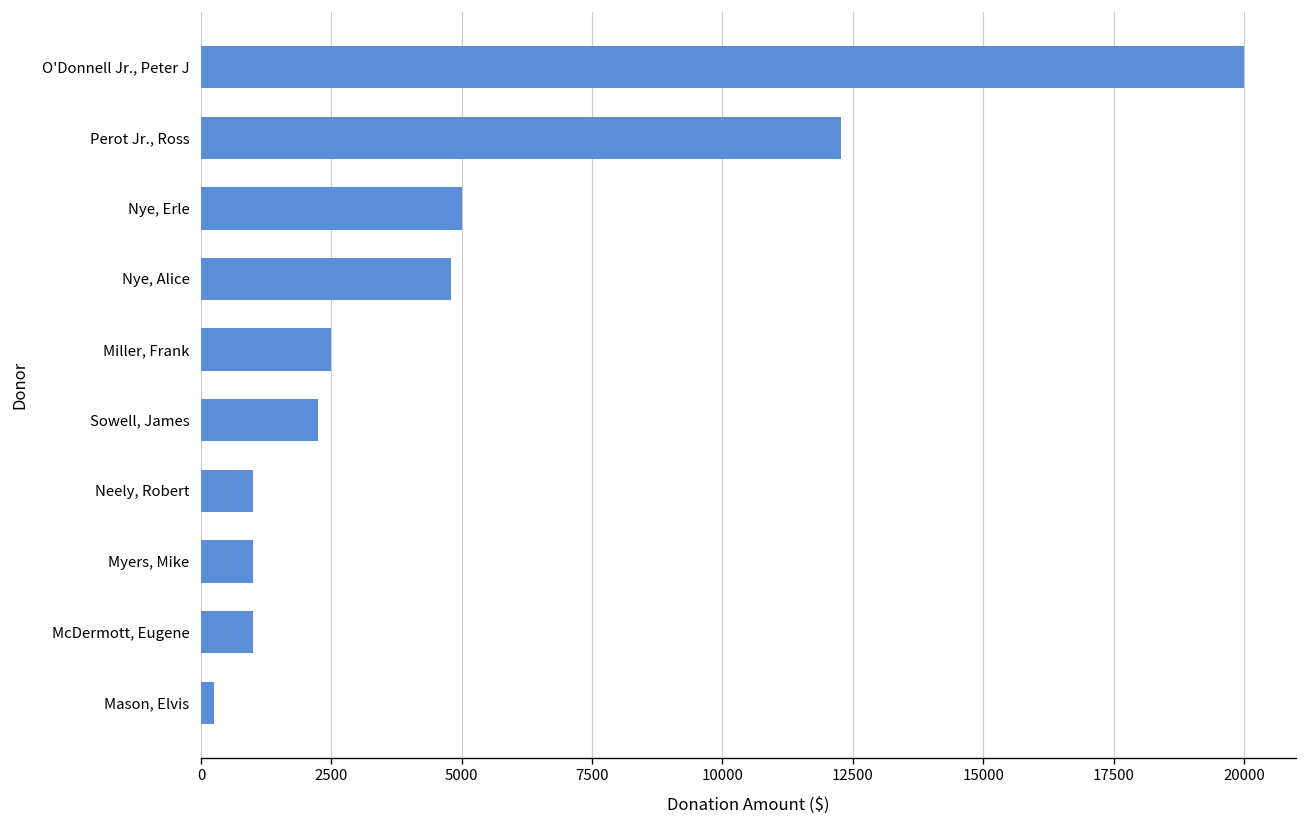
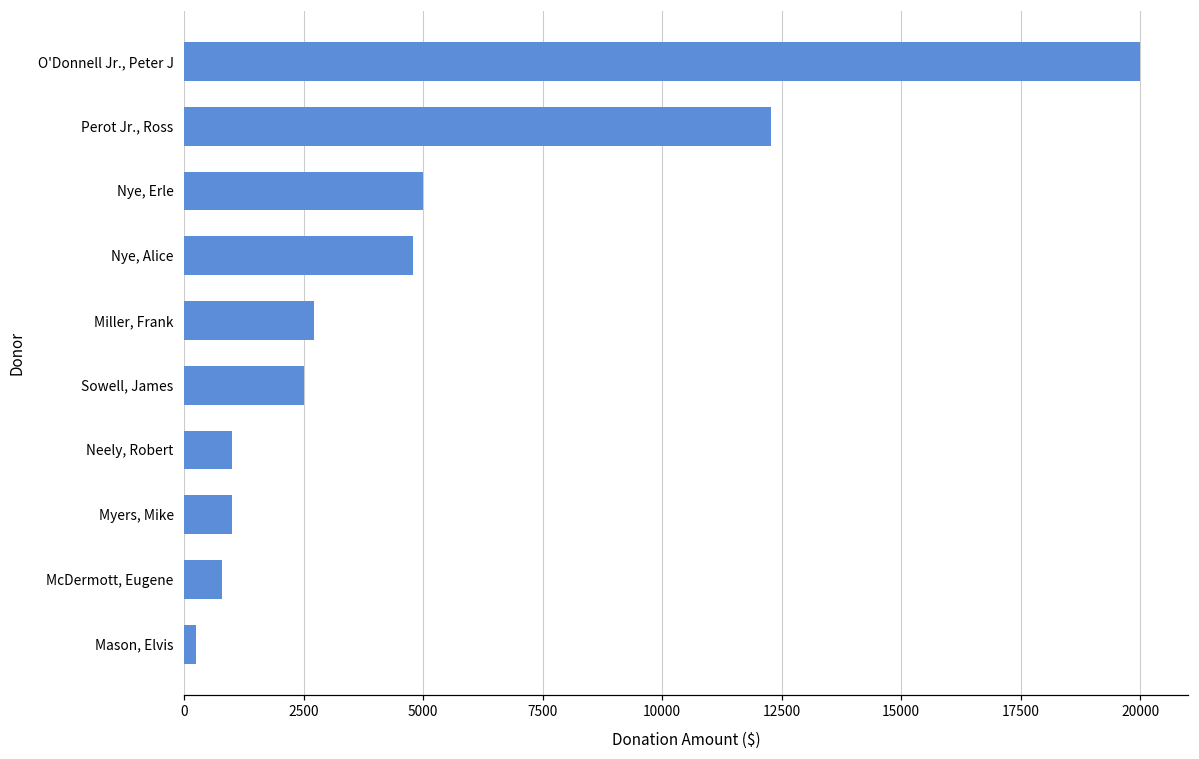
  {
    "O'Donnell Jr., Peter J": 20000,
    "Perot Jr., Ross": 12300,
    "Nye, Erle": 5000,
    "Nye, Alice": 4800,
-   "Miller, Frank": 2500,
-   "Sowell, James": 2200,
+   "Miller, Frank": 2700,
+   "Sowell, James": 2500,
    "Neely, Robert": 1000,
    "Myers, Mike": 1000,
-   "McDermott, Eugene": 1000,
+   "McDermott, Eugene": 800,
    "Mason, Elvis": 200
  }
